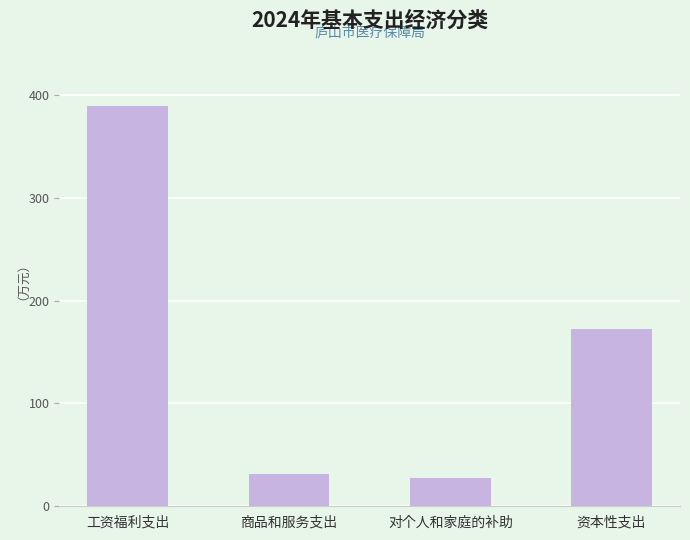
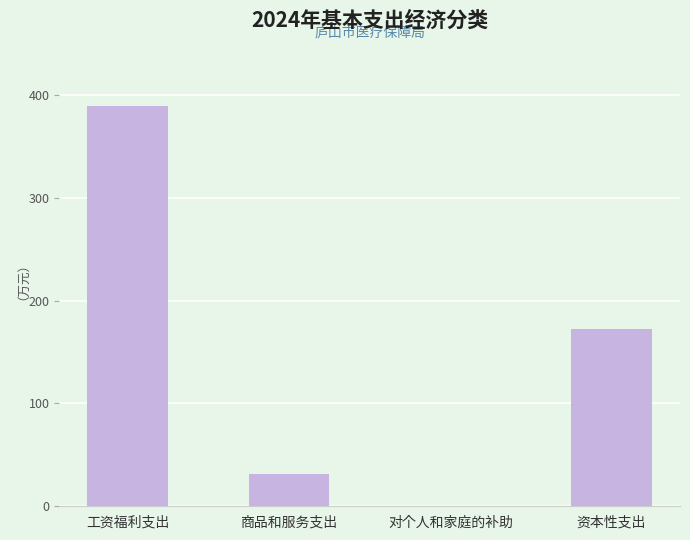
  {
    "工资福利支出": 390,
    "商品和服务支出": 31,
-   "对个人和家庭的补助": 27,
+   "对个人和家庭的补助": 0,
    "资本性支出": 173
  }
